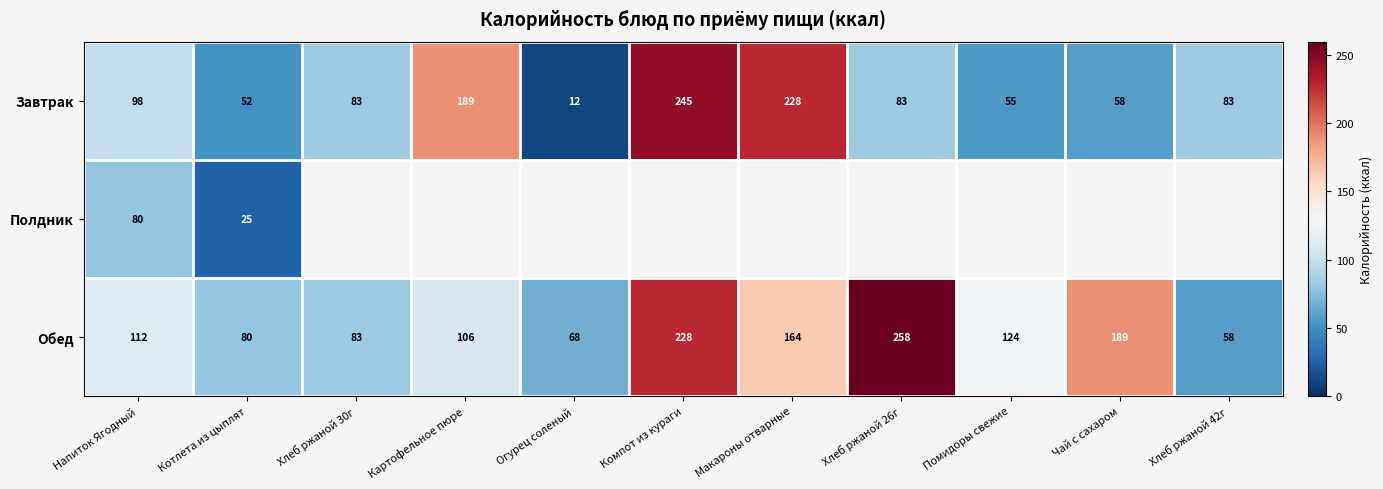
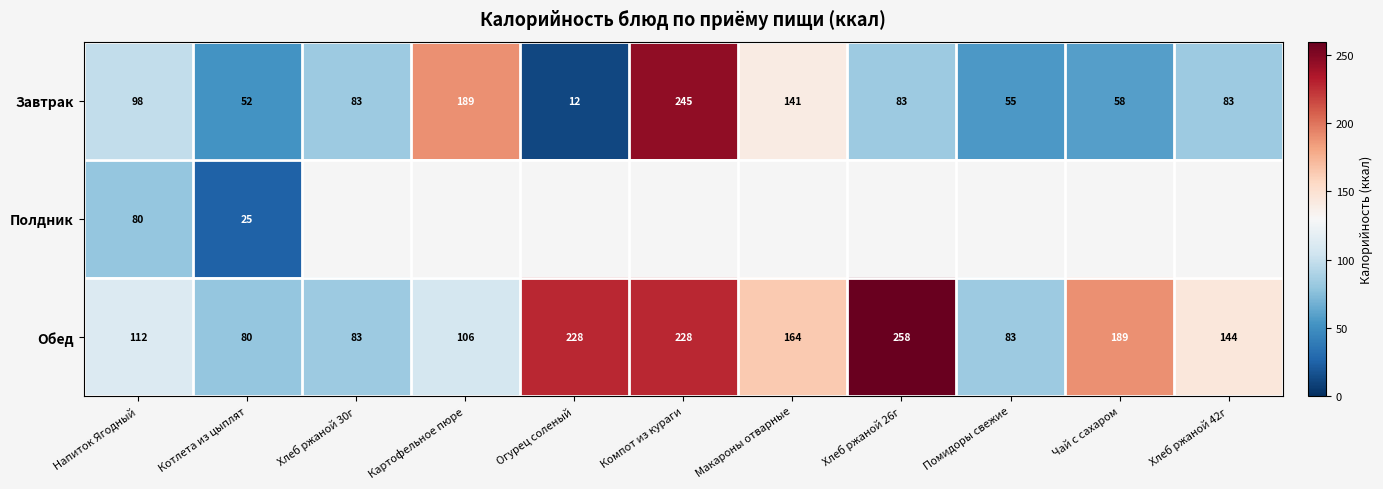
  {
    "Завтрак": {
      "Напиток Ягодный": 98,
      "Котлета из цыплят": 52,
      "Хлеб ржаной 30г": 83,
      "Картофельное пюре": 189,
      "Огурец соленый": 12,
      "Компот из кураги": 245,
-     "Макароны отварные": 228,
+     "Макароны отварные": 141,
      "Хлеб ржаной 26г": 83,
      "Помидоры свежие": 55,
      "Чай с сахаром": 58,
      "Хлеб ржаной 42г": 83
    },
    "Полдник": {
      "Напиток Ягодный": 80,
      "Котлета из цыплят": 25
    },
    "Обед": {
      "Напиток Ягодный": 112,
      "Котлета из цыплят": 80,
      "Хлеб ржаной 30г": 83,
      "Картофельное пюре": 106,
-     "Огурец соленый": 68,
+     "Огурец соленый": 228,
      "Компот из кураги": 228,
      "Макароны отварные": 164,
      "Хлеб ржаной 26г": 258,
-     "Помидоры свежие": 124,
+     "Помидоры свежие": 83,
      "Чай с сахаром": 189,
-     "Хлеб ржаной 42г": 58
+     "Хлеб ржаной 42г": 144
    }
  }
